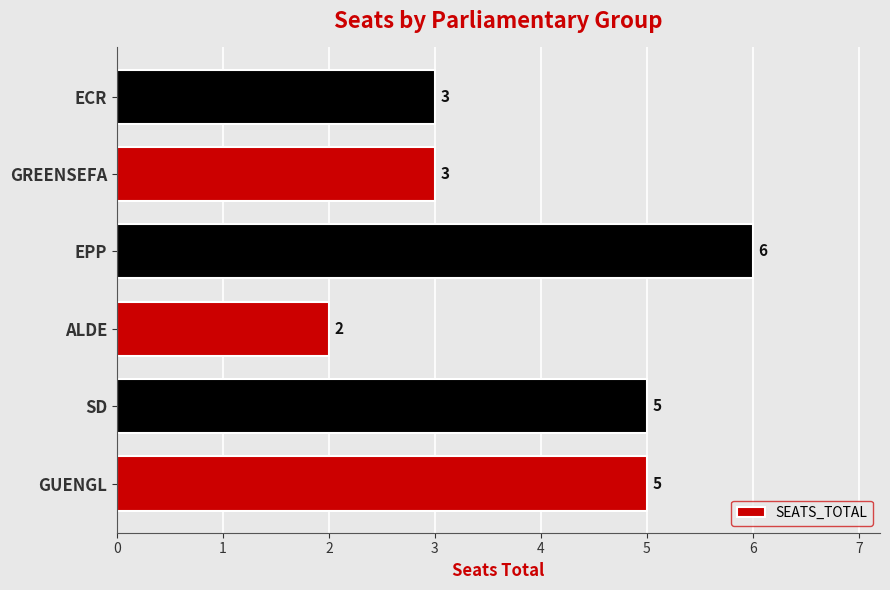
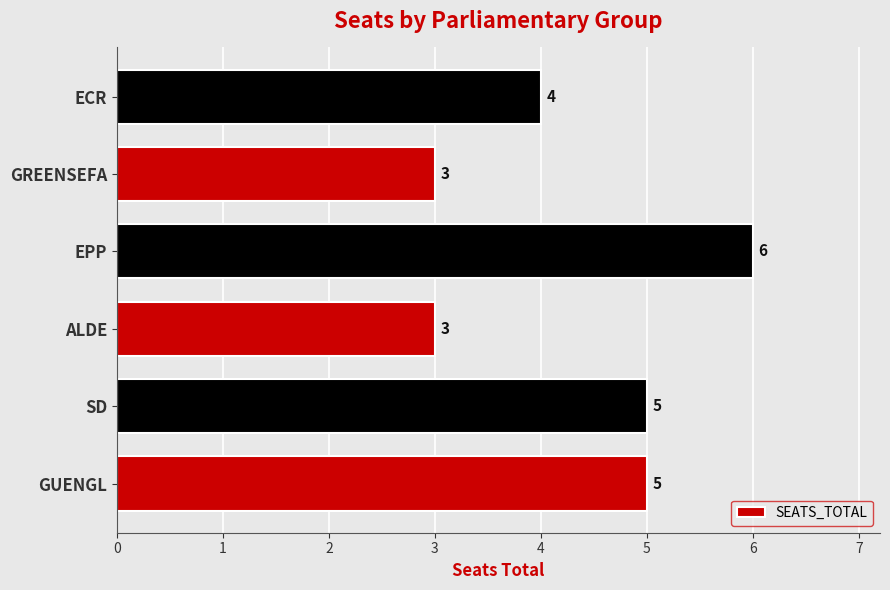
  {
-   "ECR": 3,
+   "ECR": 4,
    "GREENSEFA": 3,
    "EPP": 6,
-   "ALDE": 2,
+   "ALDE": 3,
    "SD": 5,
    "GUENGL": 5
  }
